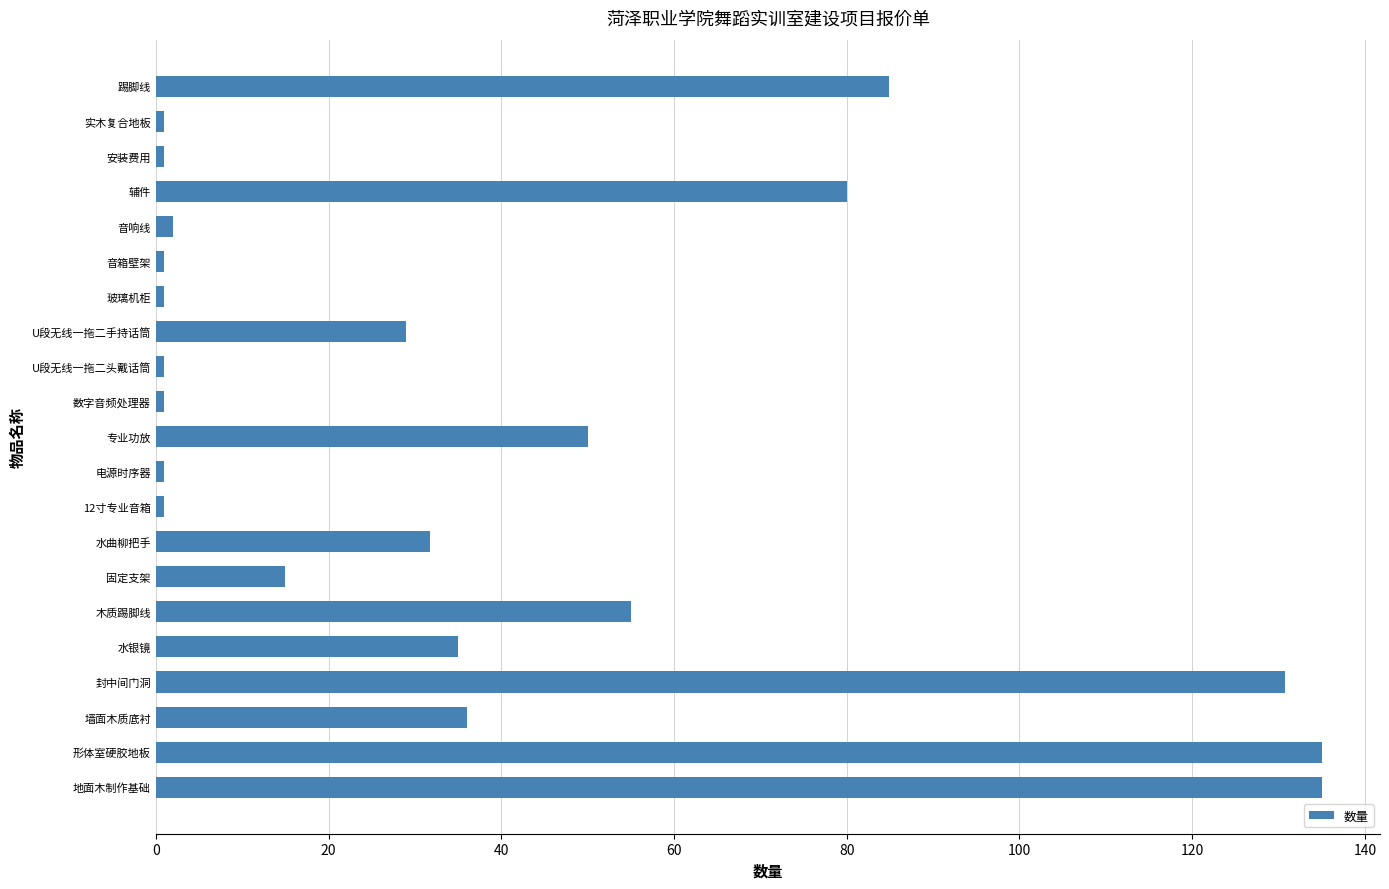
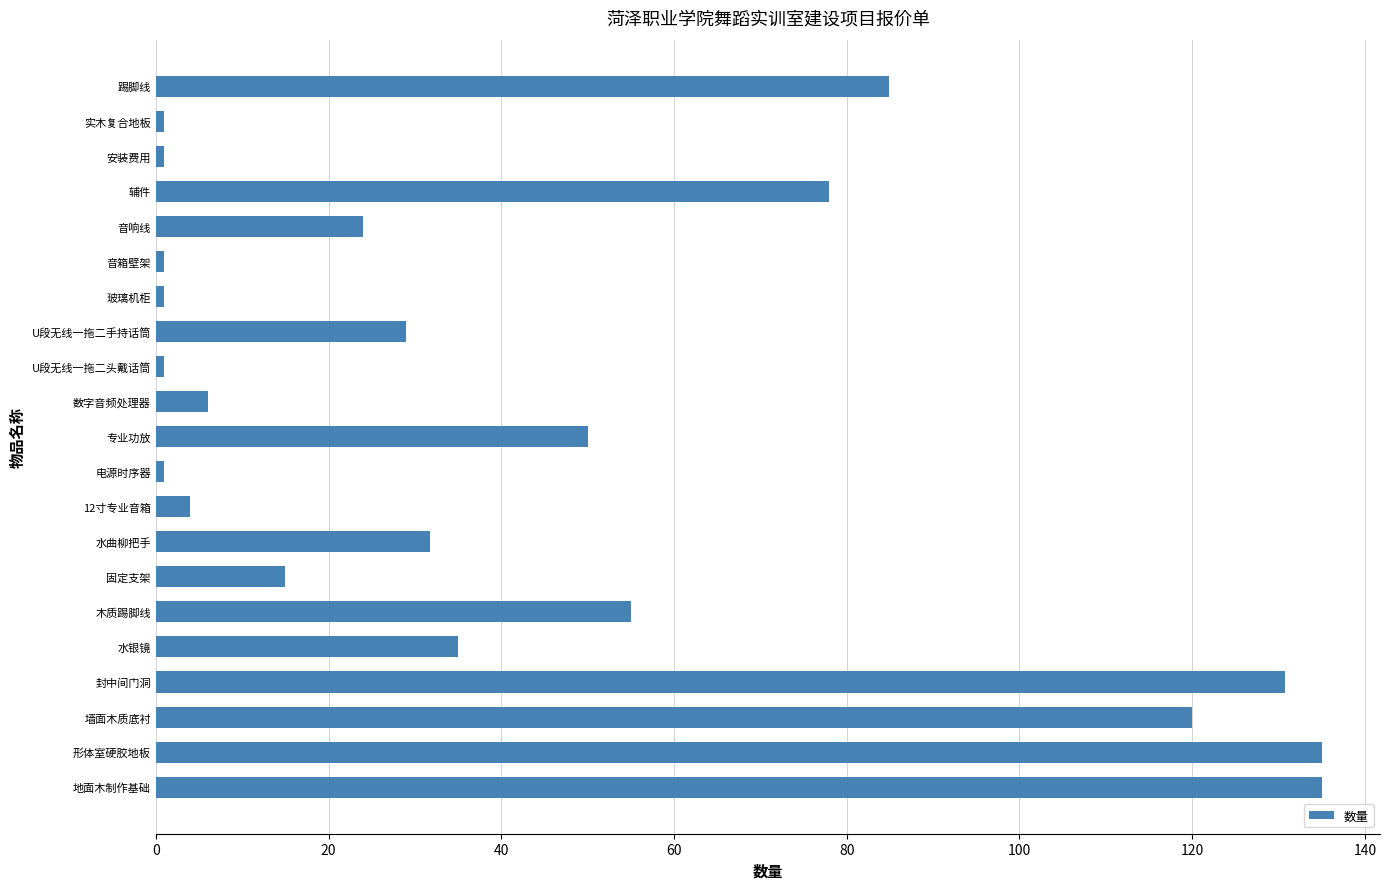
  {
    "踢脚线": 85,
    "实木复合地板": 1,
    "安装费用": 1,
-   "辅件": 80,
-   "音响线": 2,
+   "辅件": 78,
+   "音响线": 24,
    "音箱壁架": 1,
    "玻璃机柜": 1,
    "U段无线一拖二手持话筒": 29,
    "U段无线一拖二头戴话筒": 1,
-   "数字音频处理器": 1,
+   "数字音频处理器": 6,
    "专业功放": 50,
    "电源时序器": 1,
-   "12寸专业音箱": 1,
+   "12寸专业音箱": 4,
    "水曲柳把手": 32,
    "固定支架": 15,
    "木质踢脚线": 55,
    "水银镜": 35,
    "封中间门洞": 131,
-   "墙面木质底衬": 36,
+   "墙面木质底衬": 120,
    "形体室硬胶地板": 135,
    "地面木制作基础": 135
  }
